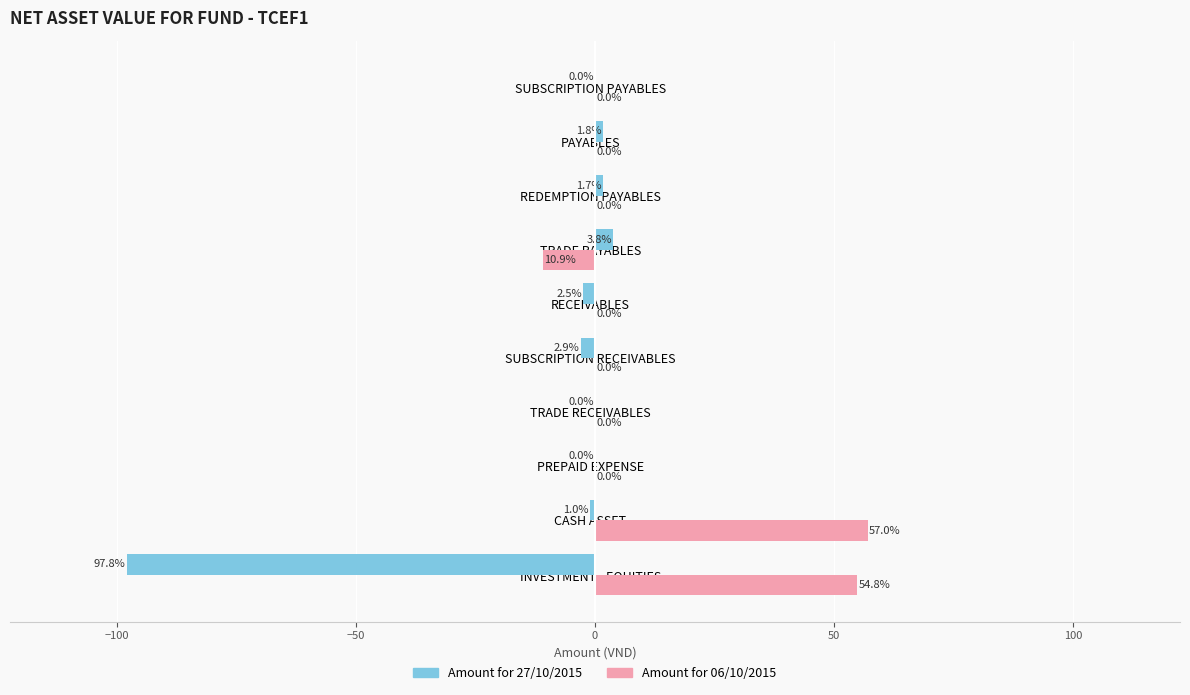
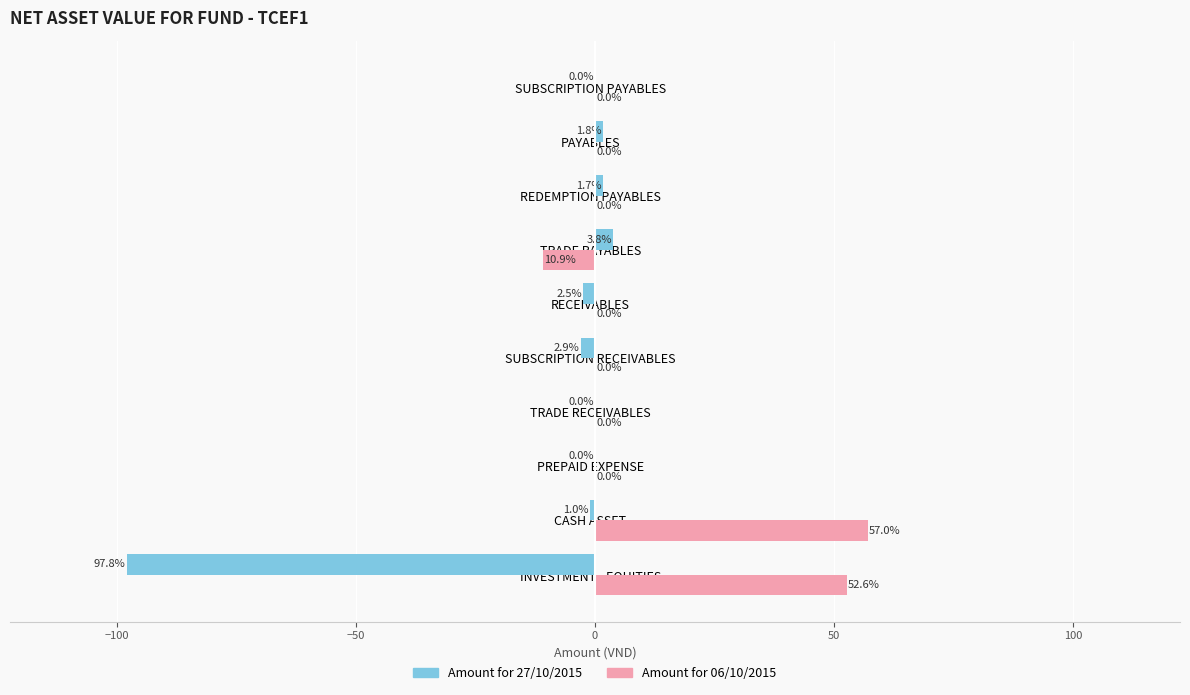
  {
    "Amount for 27/10/2015": {
      "SUBSCRIPTION PAYABLES": "0.0%",
      "PAYABLES": "1.8%",
      "REDEMPTION PAYABLES": "1.7%",
      "TRADE PAYABLES": "3.8%",
      "TRADE RECEIVABLES": "0.0%",
      "PREPAID EXPENSE": "0.0%"
    },
    "Amount for 06/10/2015": {
      "SUBSCRIPTION PAYABLES": "0.0%",
      "PAYABLES": "0.0%",
      "REDEMPTION PAYABLES": "0.0%",
      "RECEIVABLES": "0.0%",
      "SUBSCRIPTION RECEIVABLES": "0.0%",
      "TRADE RECEIVABLES": "0.0%",
      "PREPAID EXPENSE": "0.0%",
      "CASH ASSET": "57.0%",
-     "INVESTMENT - EQUITIES": "54.8%"
+     "INVESTMENT - EQUITIES": "52.6%"
    }
  }
